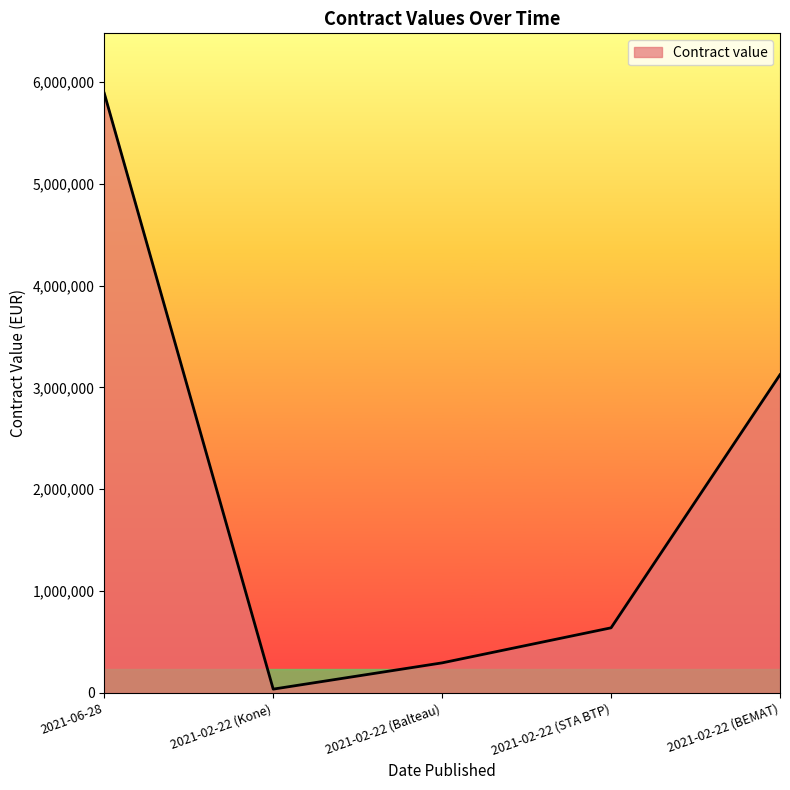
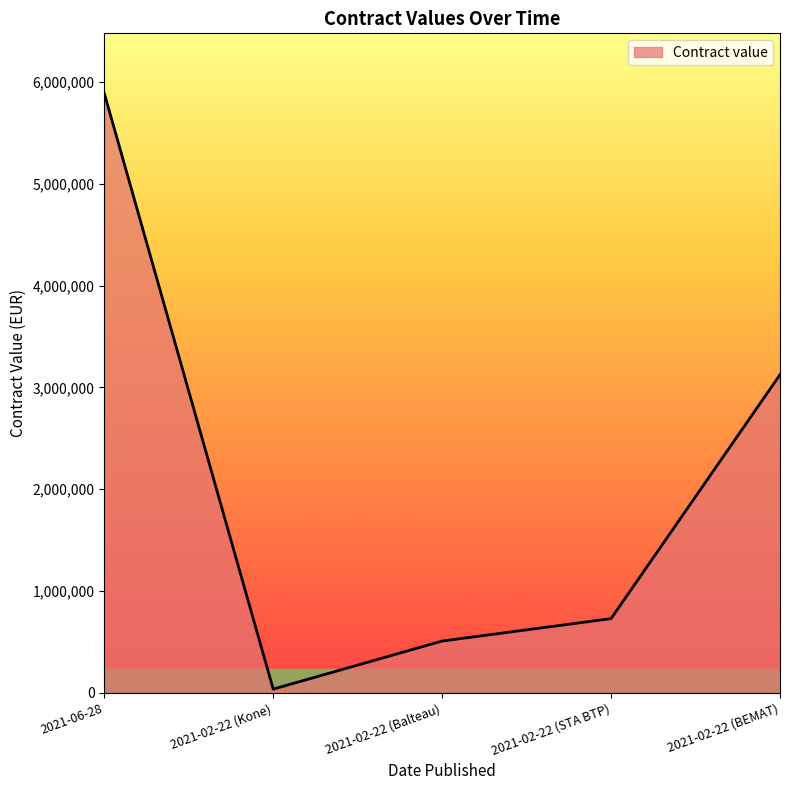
  {
    "2021-06-28": "5,890,000",
-   "2021-02-22 (Balteau)": "290,000",
-   "2021-02-22 (STA BTP)": "640,000",
+   "2021-02-22 (Balteau)": "510,000",
+   "2021-02-22 (STA BTP)": "730,000",
    "2021-02-22 (BEMAT)": "3,120,000"
  }
